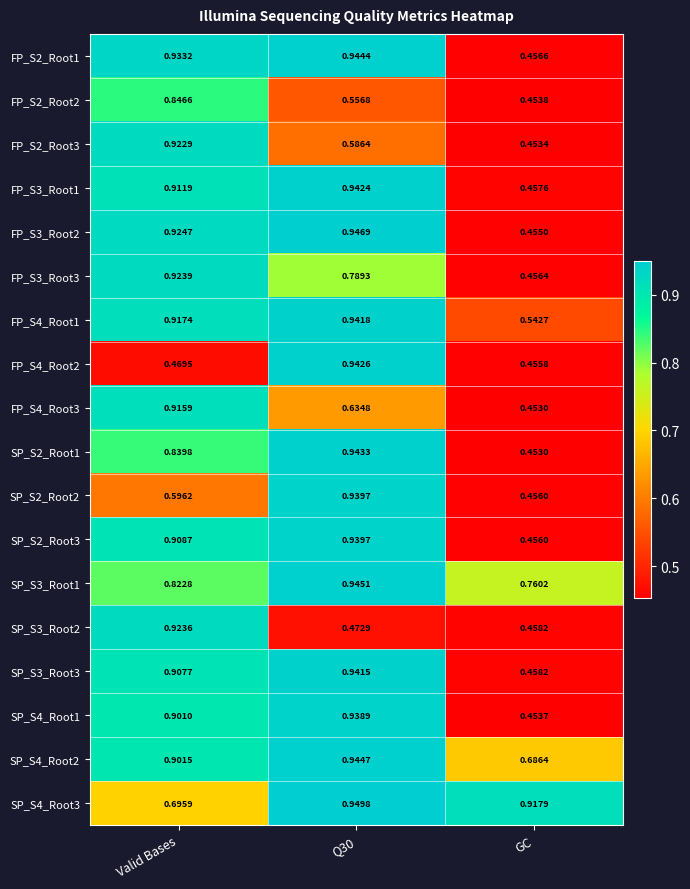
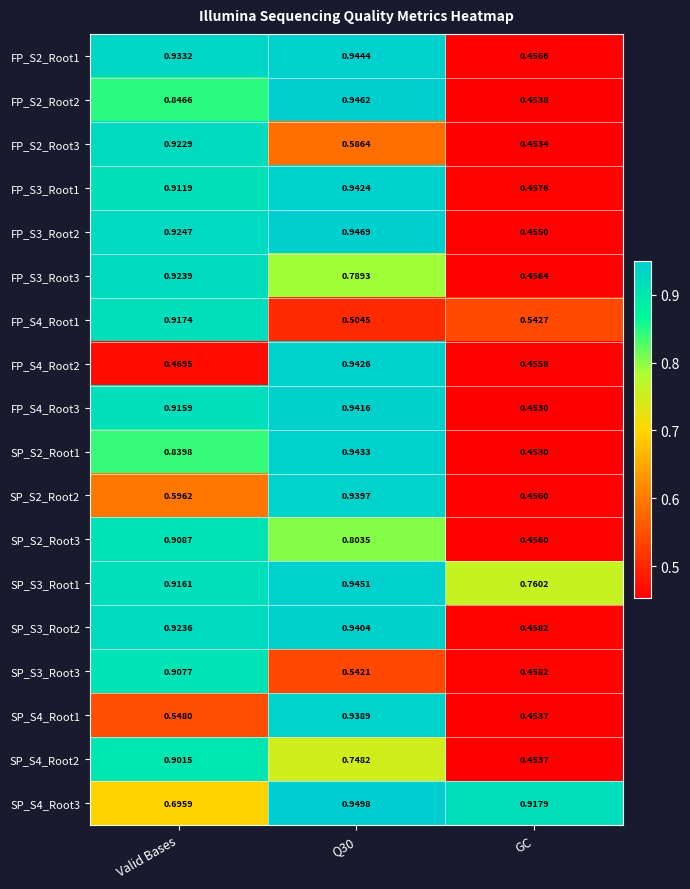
  {
    "FP_S2_Root1": {
      "Valid Bases": 0.9332,
      "Q30": 0.9444,
      "GC": 0.4566
    },
    "FP_S2_Root2": {
      "Valid Bases": 0.8466,
-     "Q30": 0.5568,
+     "Q30": 0.9462,
      "GC": 0.4538
    },
    "FP_S2_Root3": {
      "Valid Bases": 0.9229,
      "Q30": 0.5864,
      "GC": 0.4534
    },
    "FP_S3_Root1": {
      "Valid Bases": 0.9119,
      "Q30": 0.9424,
      "GC": 0.4576
    },
    "FP_S3_Root2": {
      "Valid Bases": 0.9247,
      "Q30": 0.9469,
      "GC": 0.4550
    },
    "FP_S3_Root3": {
      "Valid Bases": 0.9239,
      "Q30": 0.7893,
      "GC": 0.4564
    },
    "FP_S4_Root1": {
      "Valid Bases": 0.9174,
-     "Q30": 0.9418,
+     "Q30": 0.5045,
      "GC": 0.5427
    },
    "FP_S4_Root2": {
      "Valid Bases": 0.4695,
      "Q30": 0.9426,
      "GC": 0.4558
    },
    "FP_S4_Root3": {
      "Valid Bases": 0.9159,
-     "Q30": 0.6348,
+     "Q30": 0.9416,
      "GC": 0.4530
    },
    "SP_S2_Root1": {
      "Valid Bases": 0.8398,
      "Q30": 0.9433,
      "GC": 0.4530
    },
    "SP_S2_Root2": {
      "Valid Bases": 0.5962,
      "Q30": 0.9397,
      "GC": 0.4560
    },
    "SP_S2_Root3": {
      "Valid Bases": 0.9087,
-     "Q30": 0.9397,
+     "Q30": 0.8035,
      "GC": 0.4560
    },
    "SP_S3_Root1": {
-     "Valid Bases": 0.8228,
+     "Valid Bases": 0.9161,
      "Q30": 0.9451,
      "GC": 0.7602
    },
    "SP_S3_Root2": {
      "Valid Bases": 0.9236,
-     "Q30": 0.4729,
+     "Q30": 0.9404,
      "GC": 0.4582
    },
    "SP_S3_Root3": {
      "Valid Bases": 0.9077,
-     "Q30": 0.9415,
+     "Q30": 0.5421,
      "GC": 0.4582
    },
    "SP_S4_Root1": {
-     "Valid Bases": 0.9010,
+     "Valid Bases": 0.5480,
      "Q30": 0.9389,
      "GC": 0.4537
    },
    "SP_S4_Root2": {
      "Valid Bases": 0.9015,
-     "Q30": 0.9447,
-     "GC": 0.6864
+     "Q30": 0.7482,
+     "GC": 0.4537
    },
    "SP_S4_Root3": {
      "Valid Bases": 0.6959,
      "Q30": 0.9498,
      "GC": 0.9179
    }
  }
